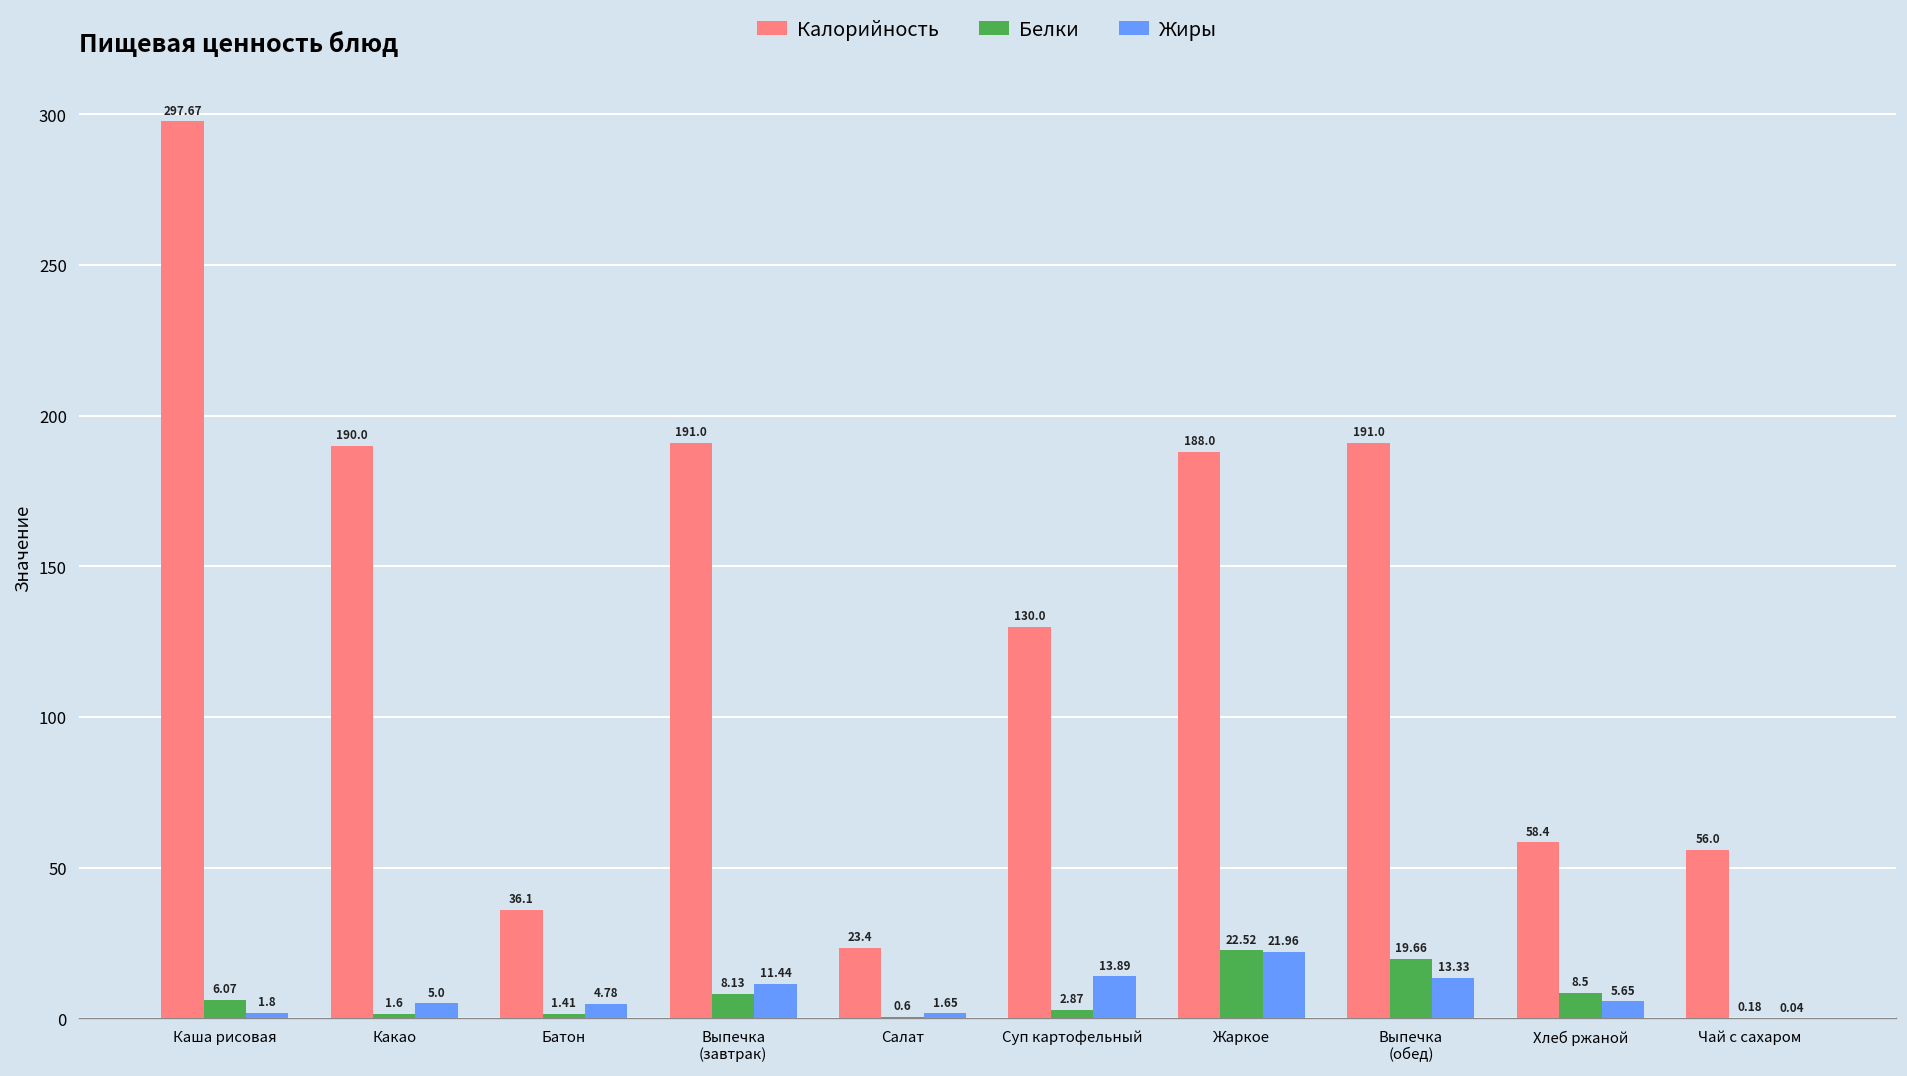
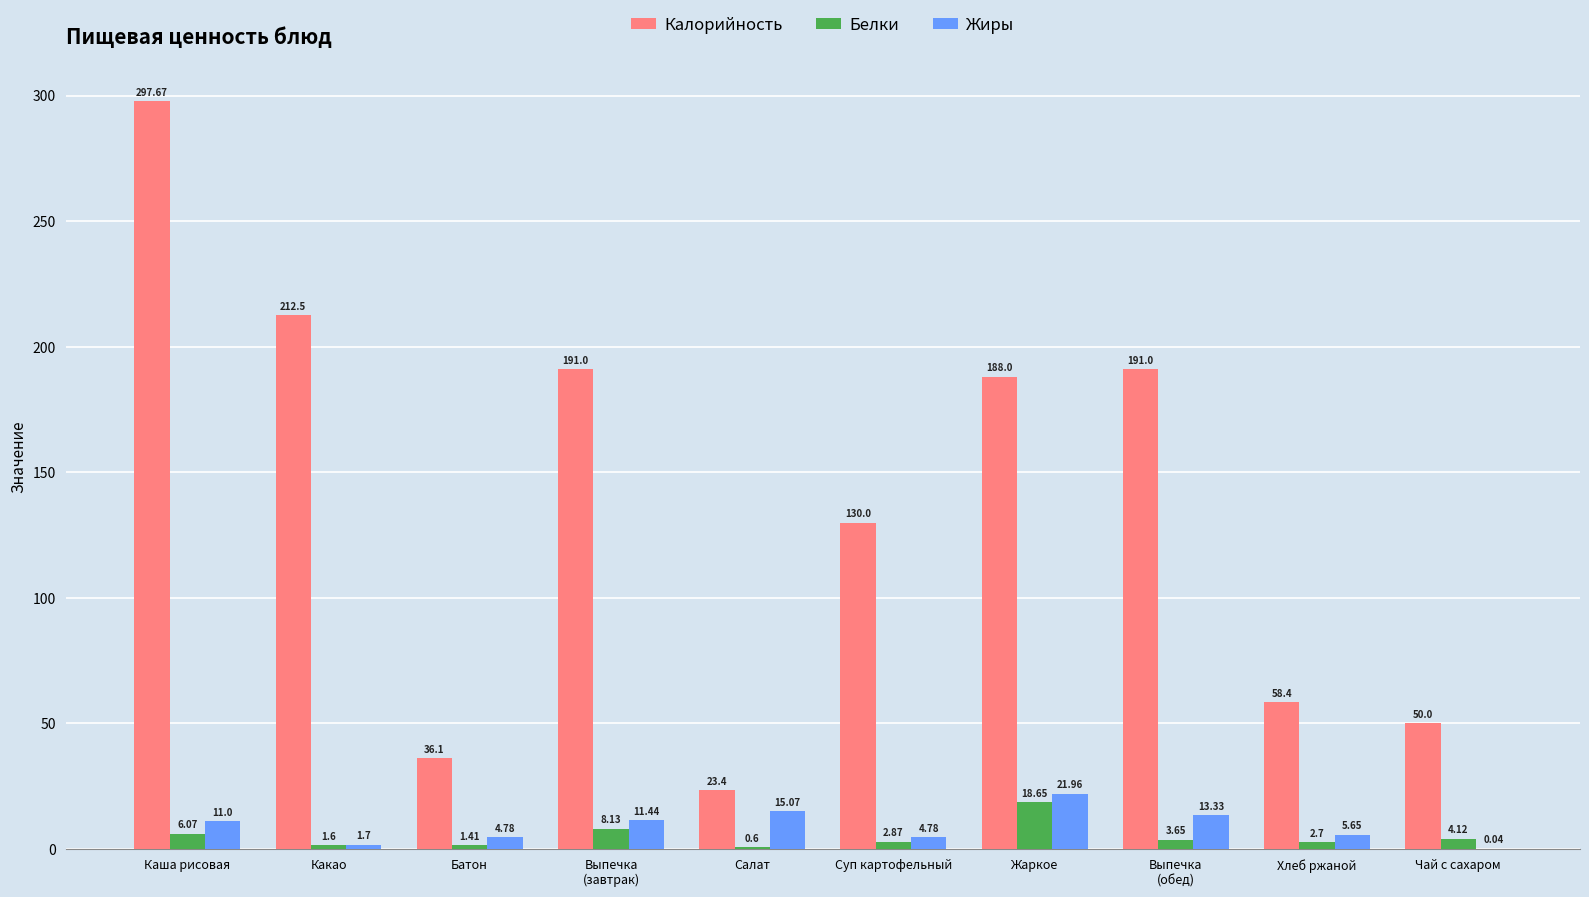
  {
    "Калорийность": {
      "Каша рисовая": 297.67,
-     "Какао": 190.0,
+     "Какао": 212.5,
      "Батон": 36.1,
      "Выпечка (завтрак)": 191.0,
      "Салат": 23.4,
      "Суп картофельный": 130.0,
      "Жаркое": 188.0,
      "Выпечка (обед)": 191.0,
      "Хлеб ржаной": 58.4,
-     "Чай с сахаром": 56.0
+     "Чай с сахаром": 50.0
    },
    "Белки": {
      "Каша рисовая": 6.07,
      "Какао": 1.6,
      "Батон": 1.41,
      "Выпечка (завтрак)": 8.13,
      "Салат": 0.6,
      "Суп картофельный": 2.87,
-     "Жаркое": 22.52,
-     "Выпечка (обед)": 19.66,
-     "Хлеб ржаной": 8.5,
-     "Чай с сахаром": 0.18
+     "Жаркое": 18.65,
+     "Выпечка (обед)": 3.65,
+     "Хлеб ржаной": 2.7,
+     "Чай с сахаром": 4.12
    },
    "Жиры": {
-     "Каша рисовая": 1.8,
-     "Какао": 5.0,
+     "Каша рисовая": 11.0,
+     "Какао": 1.7,
      "Батон": 4.78,
      "Выпечка (завтрак)": 11.44,
-     "Салат": 1.65,
-     "Суп картофельный": 13.89,
+     "Салат": 15.07,
+     "Суп картофельный": 4.78,
      "Жаркое": 21.96,
      "Выпечка (обед)": 13.33,
      "Хлеб ржаной": 5.65,
      "Чай с сахаром": 0.04
    }
  }
